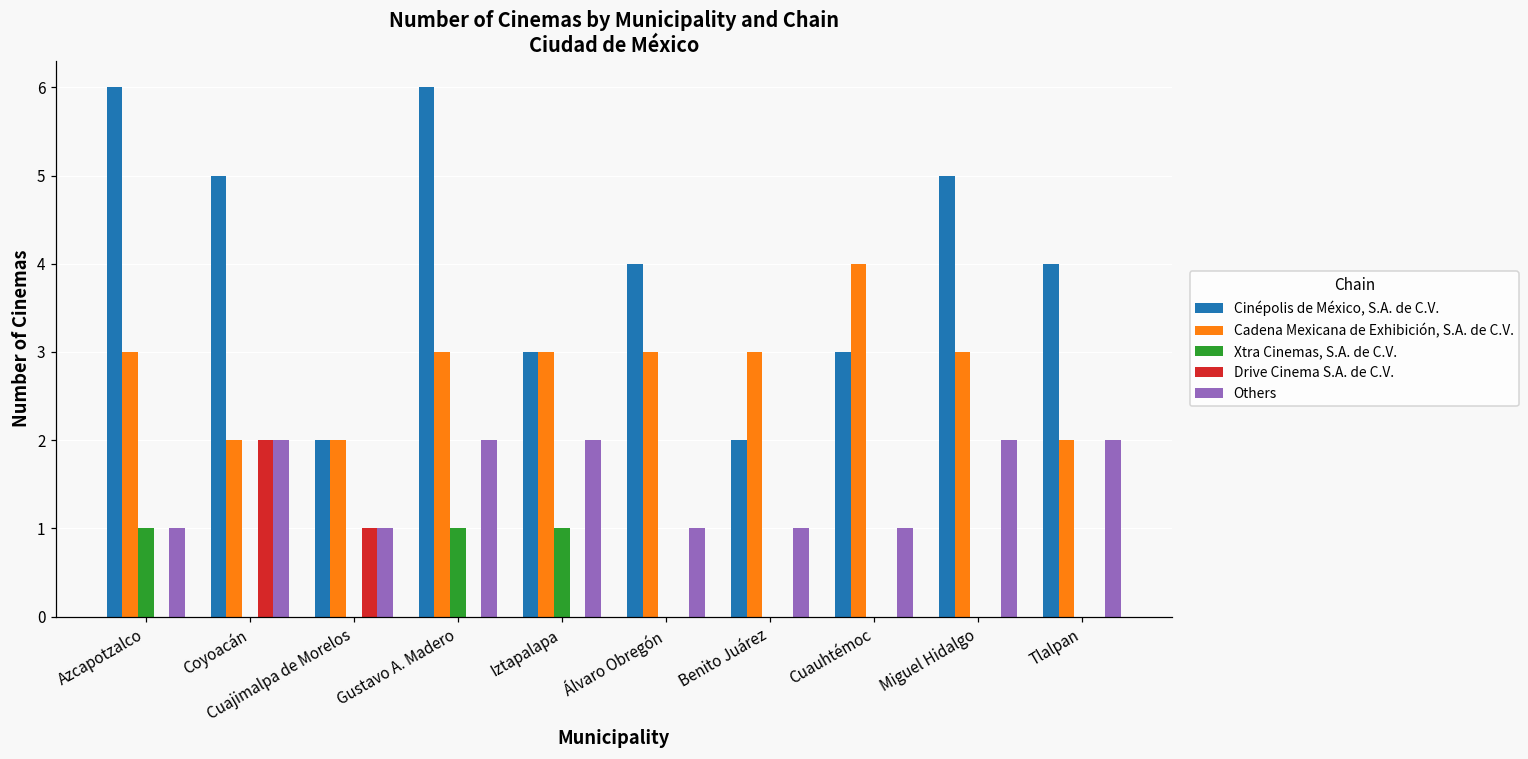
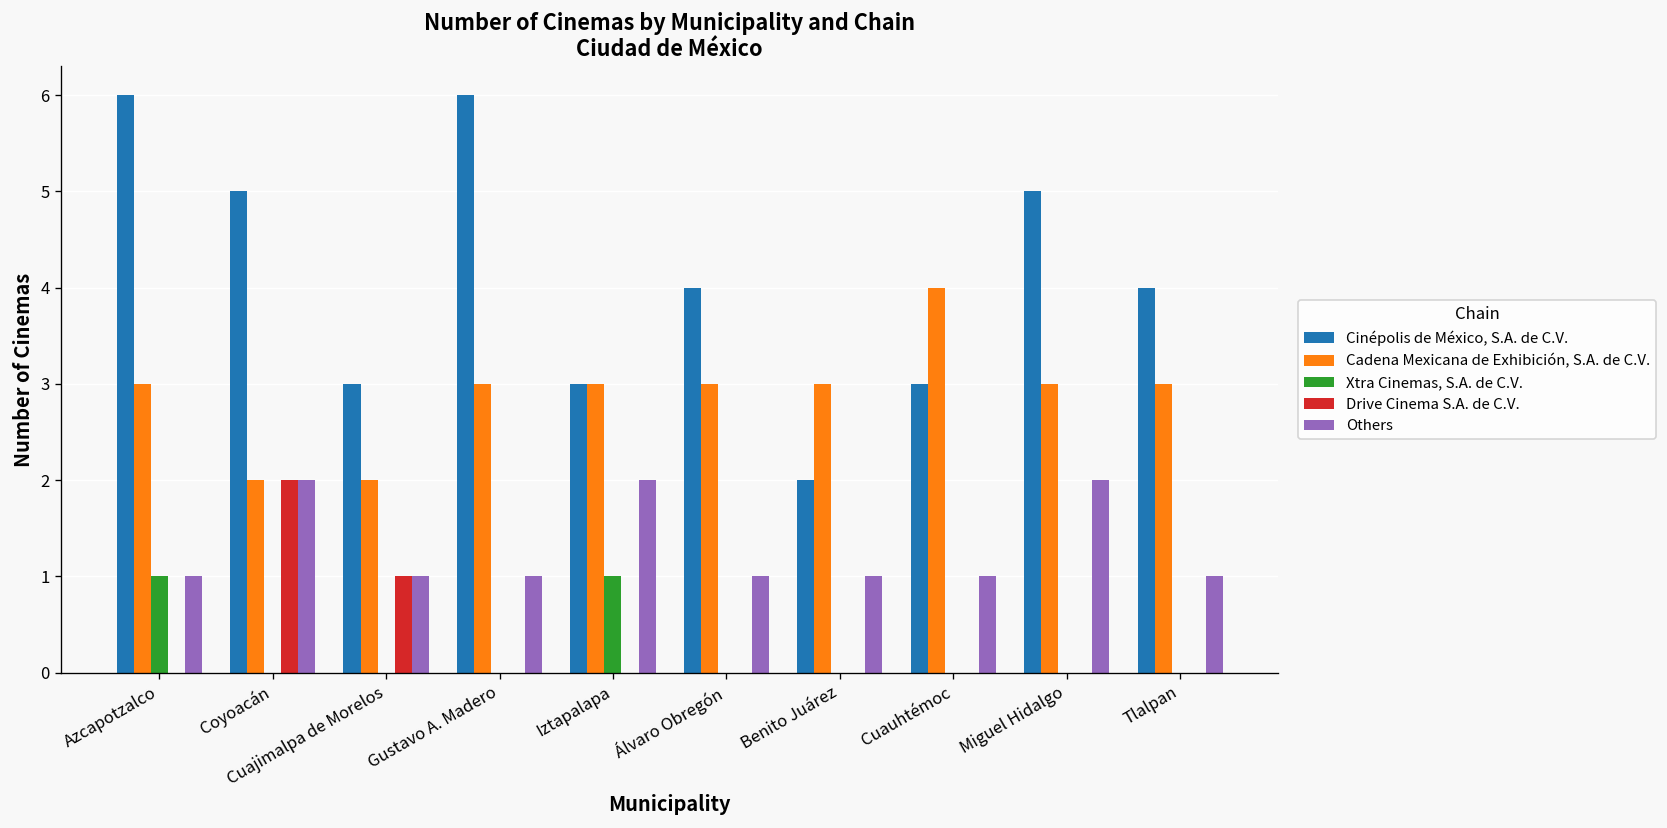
  {
    "Cinépolis de México, S.A. de C.V.": {
      "Azcapotzalco": 6,
      "Coyoacán": 5,
-     "Cuajimalpa de Morelos": 2,
+     "Cuajimalpa de Morelos": 3,
      "Gustavo A. Madero": 6,
      "Iztapalapa": 3,
      "Álvaro Obregón": 4,
      "Benito Juárez": 2,
      "Cuauhtémoc": 3,
      "Miguel Hidalgo": 5,
      "Tlalpan": 4
    },
    "Cadena Mexicana de Exhibición, S.A. de C.V.": {
      "Azcapotzalco": 3,
      "Coyoacán": 2,
      "Cuajimalpa de Morelos": 2,
      "Gustavo A. Madero": 3,
      "Iztapalapa": 3,
      "Álvaro Obregón": 3,
      "Benito Juárez": 3,
      "Cuauhtémoc": 4,
      "Miguel Hidalgo": 3,
-     "Tlalpan": 2
+     "Tlalpan": 3
    },
    "Xtra Cinemas, S.A. de C.V.": {
      "Azcapotzalco": 1,
      "Coyoacán": 0,
      "Cuajimalpa de Morelos": 0,
-     "Gustavo A. Madero": 1,
+     "Gustavo A. Madero": 0,
      "Iztapalapa": 1,
      "Álvaro Obregón": 0,
      "Benito Juárez": 0,
      "Cuauhtémoc": 0,
      "Miguel Hidalgo": 0,
      "Tlalpan": 0
    },
    "Drive Cinema S.A. de C.V.": {
      "Azcapotzalco": 0,
      "Coyoacán": 2,
      "Cuajimalpa de Morelos": 1,
      "Gustavo A. Madero": 0,
      "Iztapalapa": 0,
      "Álvaro Obregón": 0,
      "Benito Juárez": 0,
      "Cuauhtémoc": 0,
      "Miguel Hidalgo": 0,
      "Tlalpan": 0
    },
    "Others": {
      "Azcapotzalco": 1,
      "Coyoacán": 2,
      "Cuajimalpa de Morelos": 1,
-     "Gustavo A. Madero": 2,
+     "Gustavo A. Madero": 1,
      "Iztapalapa": 2,
      "Álvaro Obregón": 1,
      "Benito Juárez": 1,
      "Cuauhtémoc": 1,
      "Miguel Hidalgo": 2,
-     "Tlalpan": 2
+     "Tlalpan": 1
    }
  }
